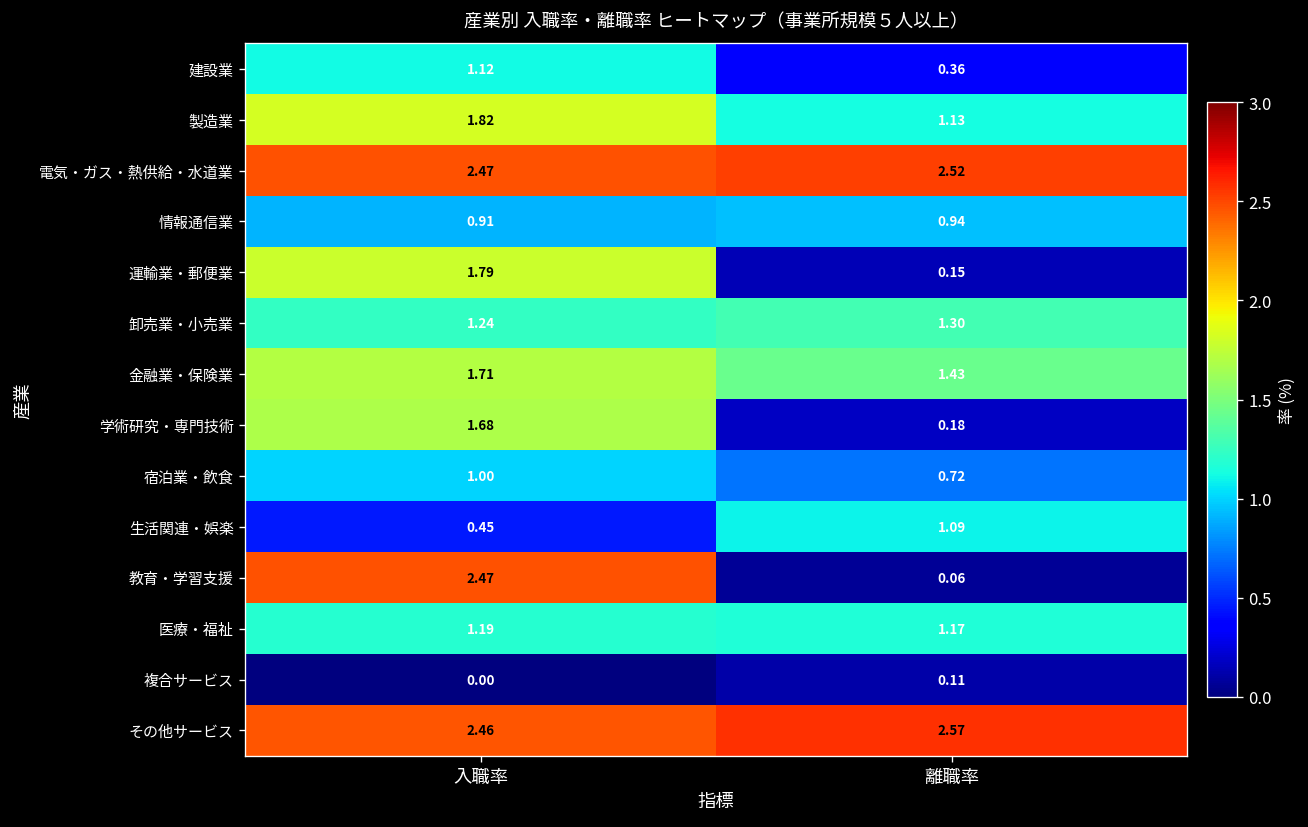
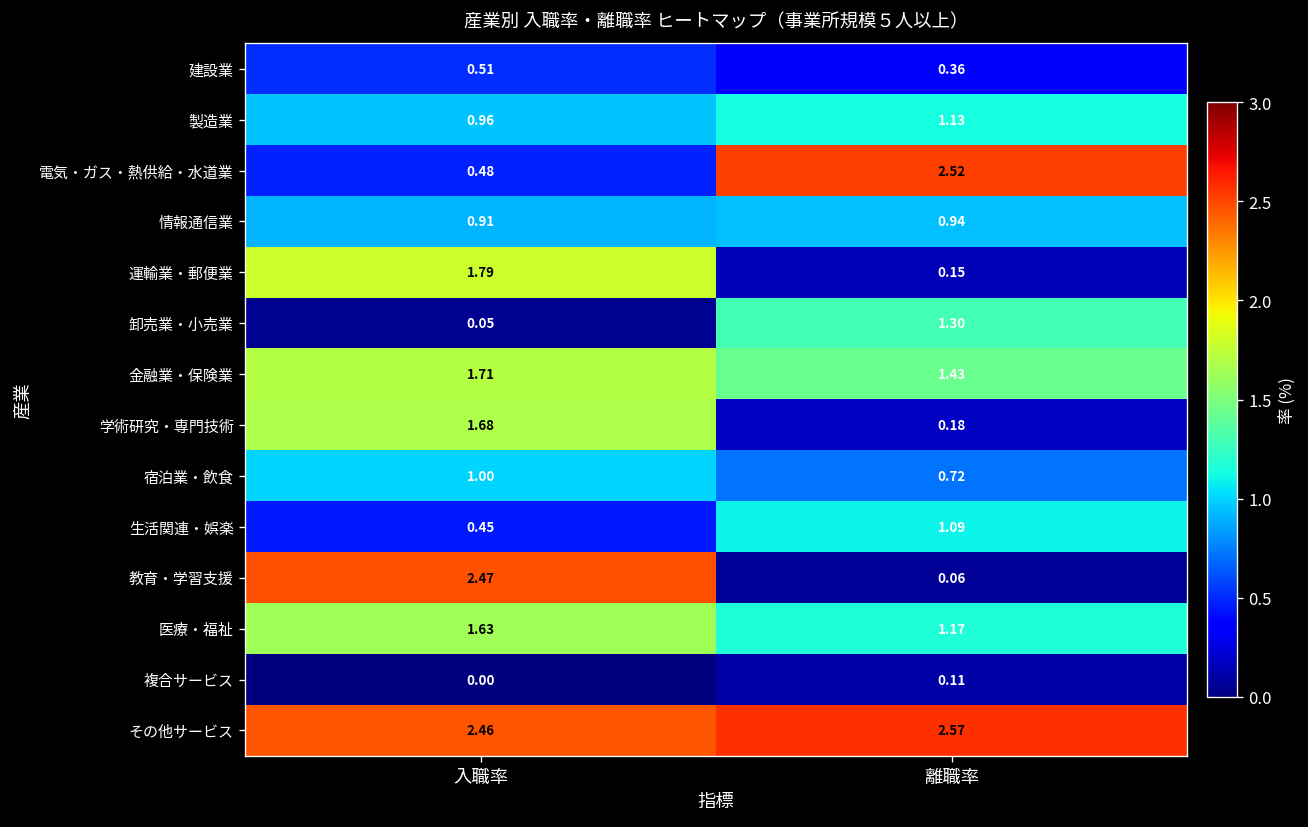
  {
    "建設業": {
-     "入職率": 1.12,
+     "入職率": 0.51,
      "離職率": 0.36
    },
    "製造業": {
-     "入職率": 1.82,
+     "入職率": 0.96,
      "離職率": 1.13
    },
    "電気・ガス・熱供給・水道業": {
-     "入職率": 2.47,
+     "入職率": 0.48,
      "離職率": 2.52
    },
    "情報通信業": {
      "入職率": 0.91,
      "離職率": 0.94
    },
    "運輸業・郵便業": {
      "入職率": 1.79,
      "離職率": 0.15
    },
    "卸売業・小売業": {
-     "入職率": 1.24,
+     "入職率": 0.05,
      "離職率": 1.30
    },
    "金融業・保険業": {
      "入職率": 1.71,
      "離職率": 1.43
    },
    "学術研究・専門技術": {
      "入職率": 1.68,
      "離職率": 0.18
    },
    "宿泊業・飲食": {
      "入職率": 1.00,
      "離職率": 0.72
    },
    "生活関連・娯楽": {
      "入職率": 0.45,
      "離職率": 1.09
    },
    "教育・学習支援": {
      "入職率": 2.47,
      "離職率": 0.06
    },
    "医療・福祉": {
-     "入職率": 1.19,
+     "入職率": 1.63,
      "離職率": 1.17
    },
    "複合サービス": {
      "入職率": 0.00,
      "離職率": 0.11
    },
    "その他サービス": {
      "入職率": 2.46,
      "離職率": 2.57
    }
  }
